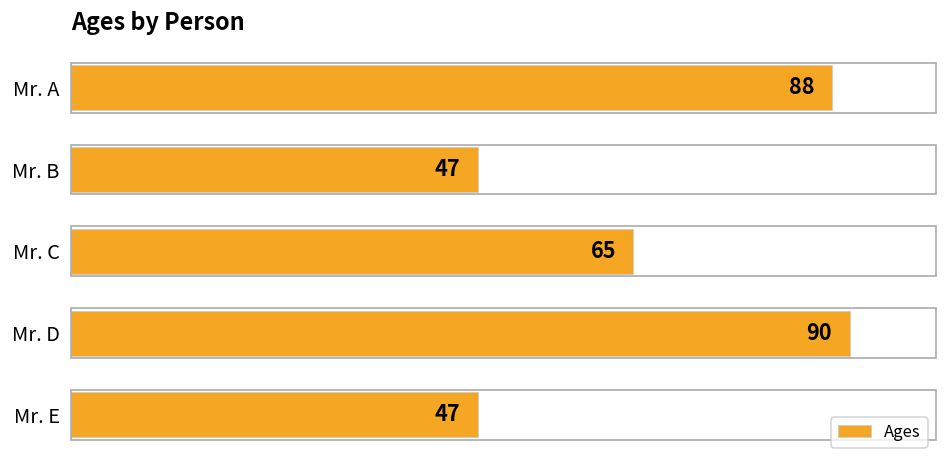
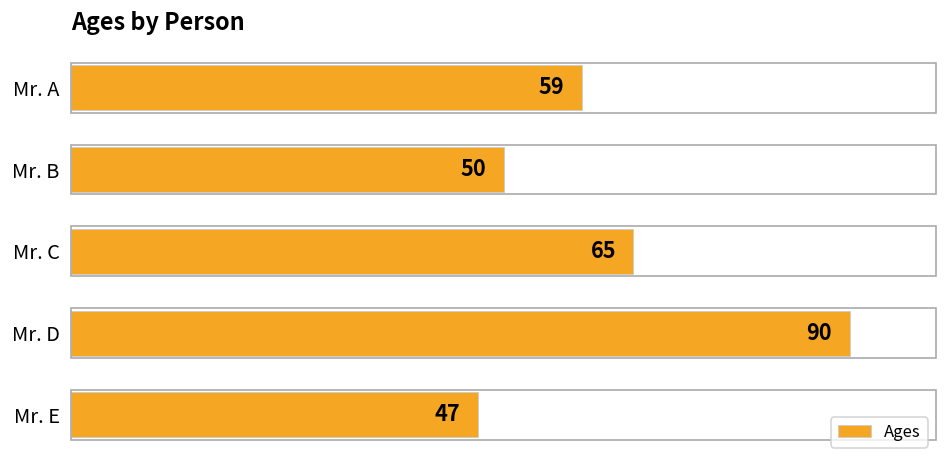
  {
-   "Mr. A": 88,
-   "Mr. B": 47,
+   "Mr. A": 59,
+   "Mr. B": 50,
    "Mr. C": 65,
    "Mr. D": 90,
    "Mr. E": 47
  }
